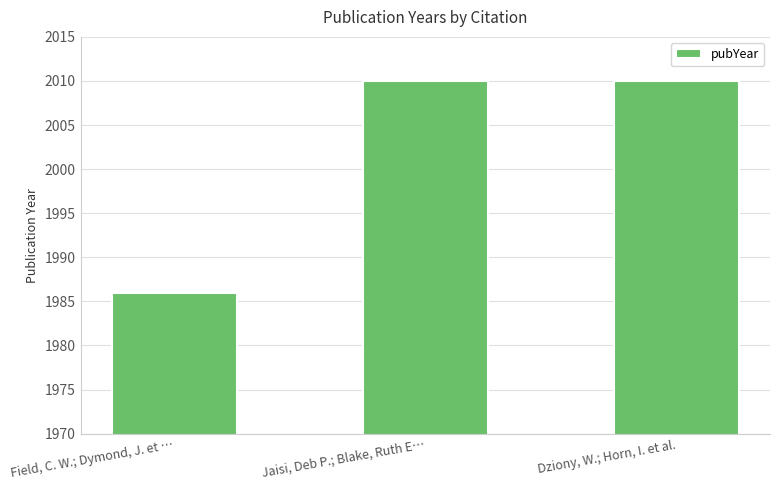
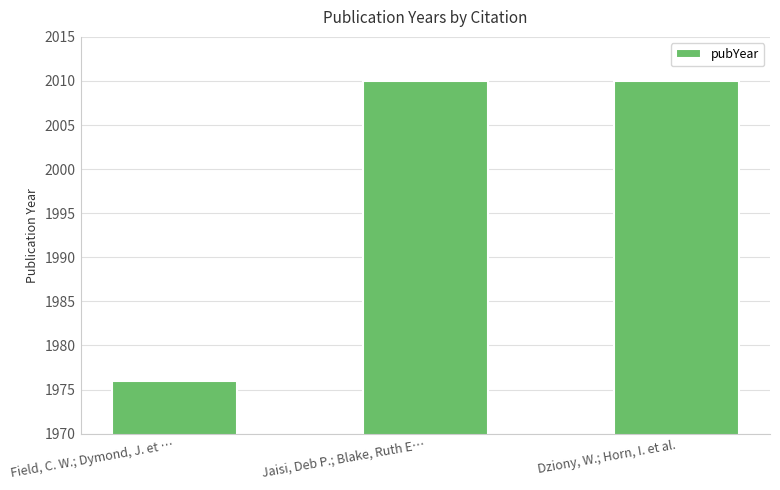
  {
-   "Field, C. W.; Dymond, J. et …": 1986,
+   "Field, C. W.; Dymond, J. et …": 1976,
    "Jaisi, Deb P.; Blake, Ruth E…": 2010,
    "Dziony, W.; Horn, I. et al.": 2010
  }
